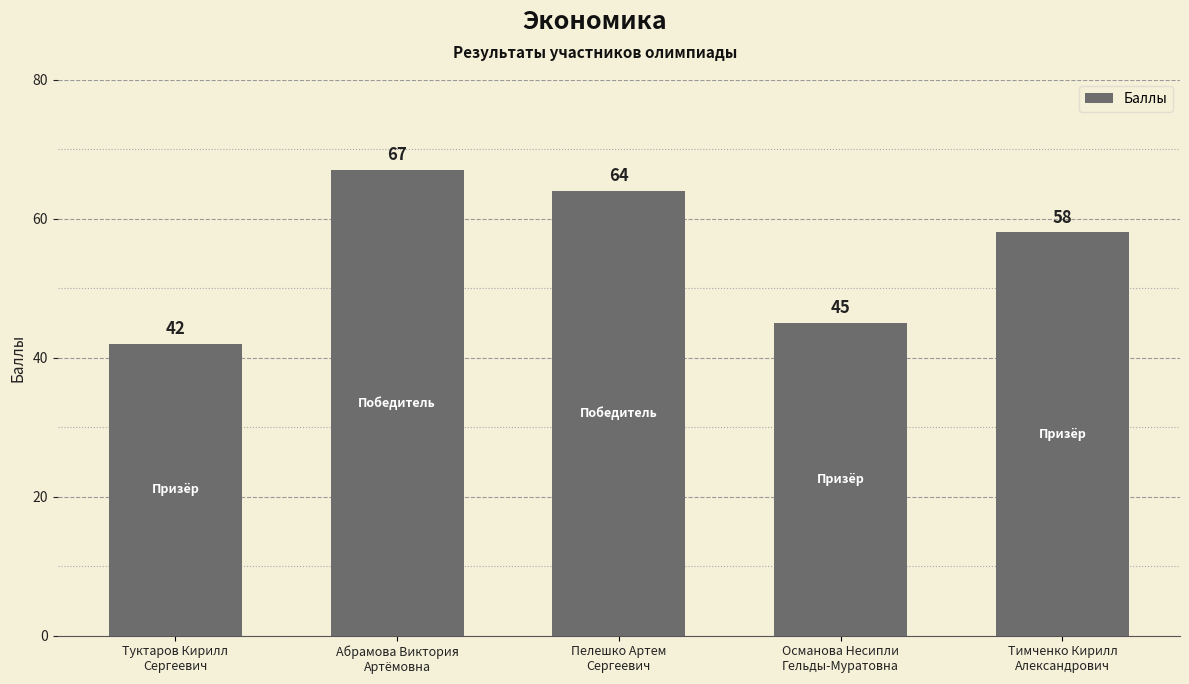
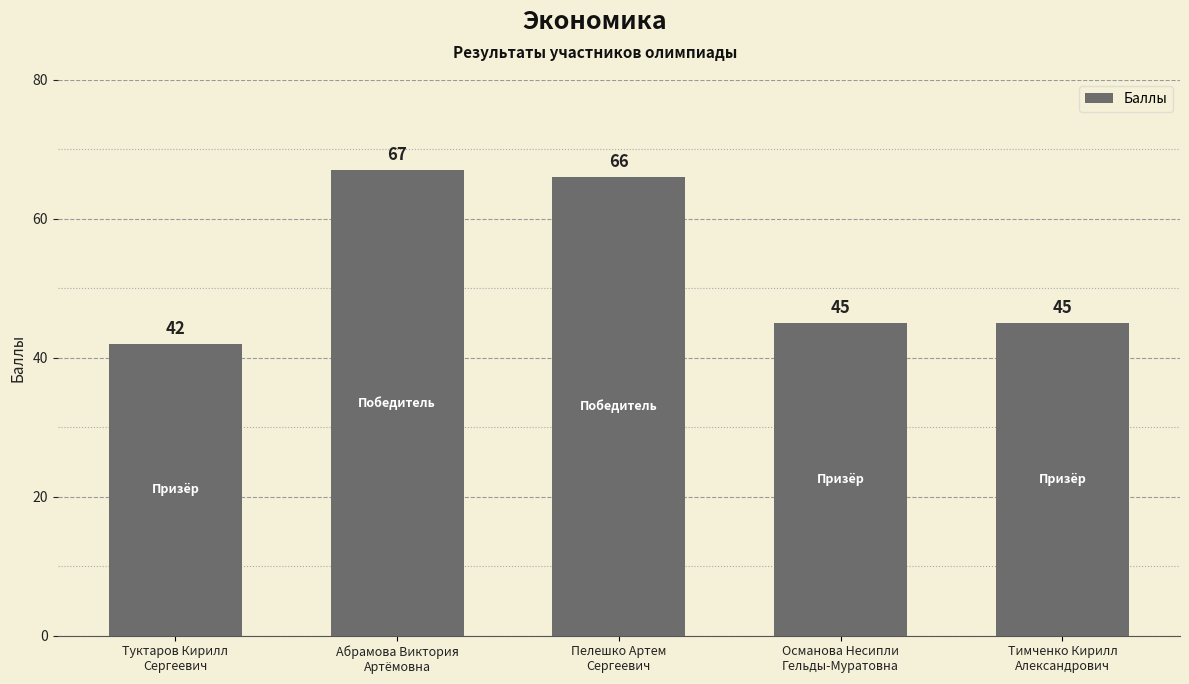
  {
    "Туктаров Кирилл Сергеевич": 42,
    "Абрамова Виктория Артёмовна": 67,
-   "Пелешко Артем Сергеевич": 64,
+   "Пелешко Артем Сергеевич": 66,
    "Османова Несипли Гельды-Муратовна": 45,
-   "Тимченко Кирилл Александрович": 58
+   "Тимченко Кирилл Александрович": 45
  }
